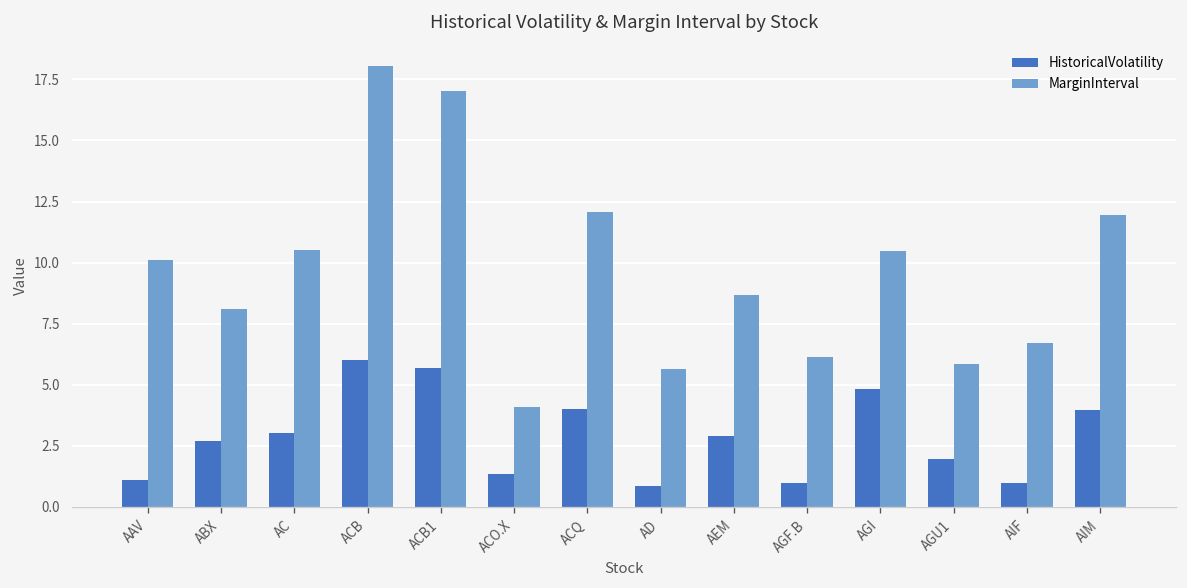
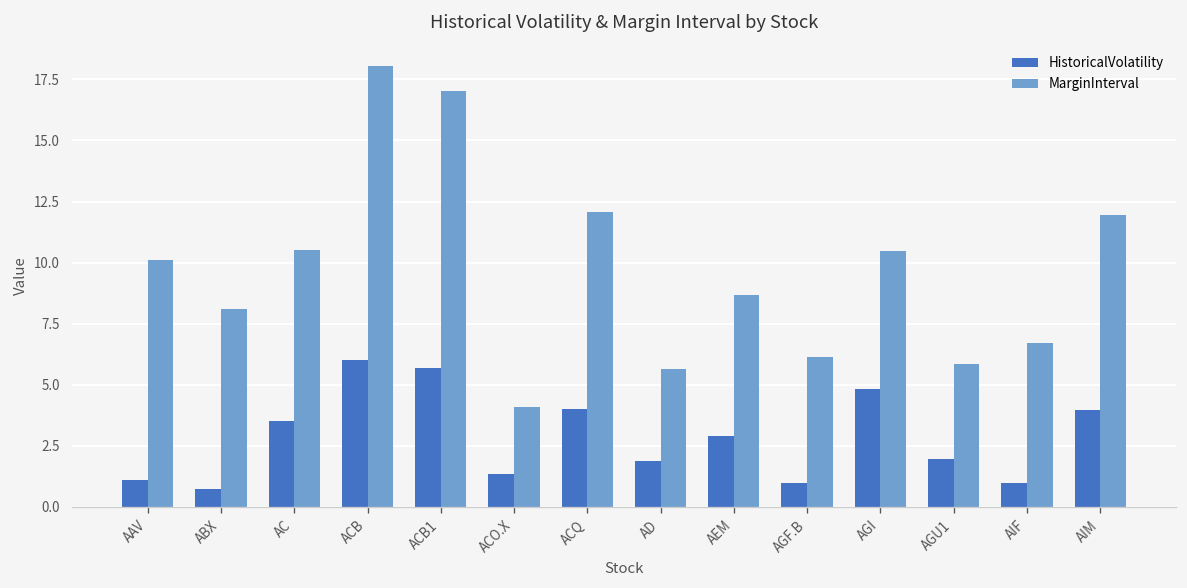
  {
    "HistoricalVolatility": {
      "AAV": 1.1,
-     "ABX": 2.7,
-     "AC": 3.0,
+     "ABX": 0.7,
+     "AC": 3.5,
      "ACB": 6.0,
      "ACB1": 5.7,
      "ACO.X": 1.4,
      "ACQ": 4.0,
-     "AD": 0.9,
+     "AD": 1.9,
      "AEM": 2.9,
      "AGF.B": 1.0,
      "AGI": 4.8,
      "AGU1": 2.0,
      "AIF": 1.0,
      "AIM": 4.0
    },
    "MarginInterval": {
      "AAV": 10.1,
      "ABX": 8.1,
      "AC": 10.5,
      "ACB": 18.0,
      "ACB1": 17.0,
      "ACO.X": 4.1,
      "ACQ": 12.1,
      "AD": 5.7,
      "AEM": 8.7,
      "AGF.B": 6.1,
      "AGI": 10.5,
      "AGU1": 5.9,
      "AIF": 6.7,
      "AIM": 12.0
    }
  }
